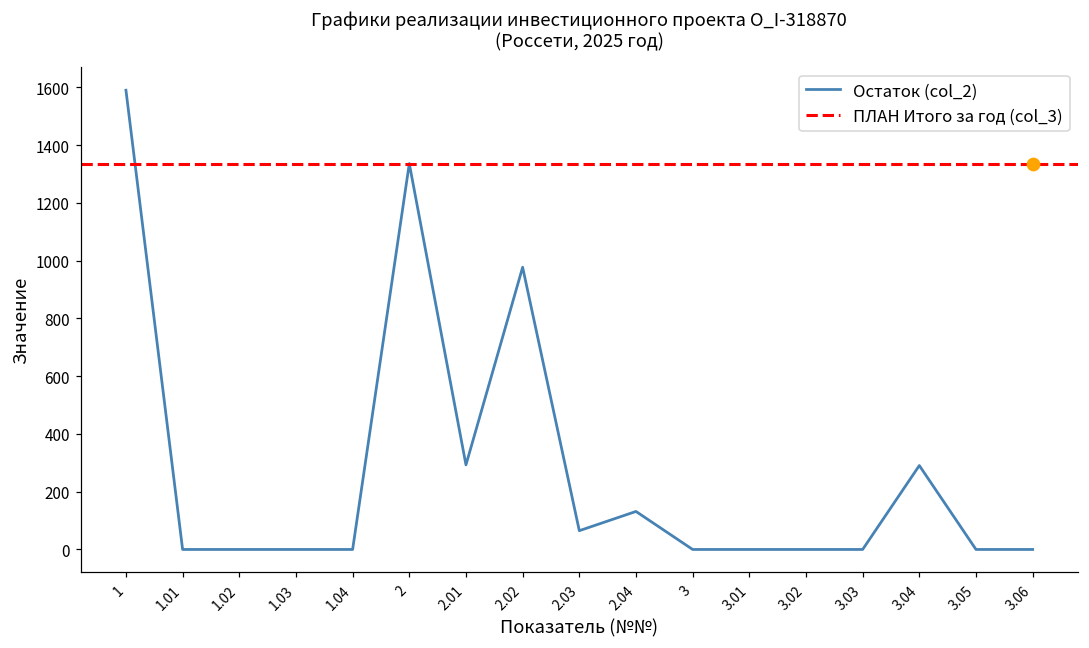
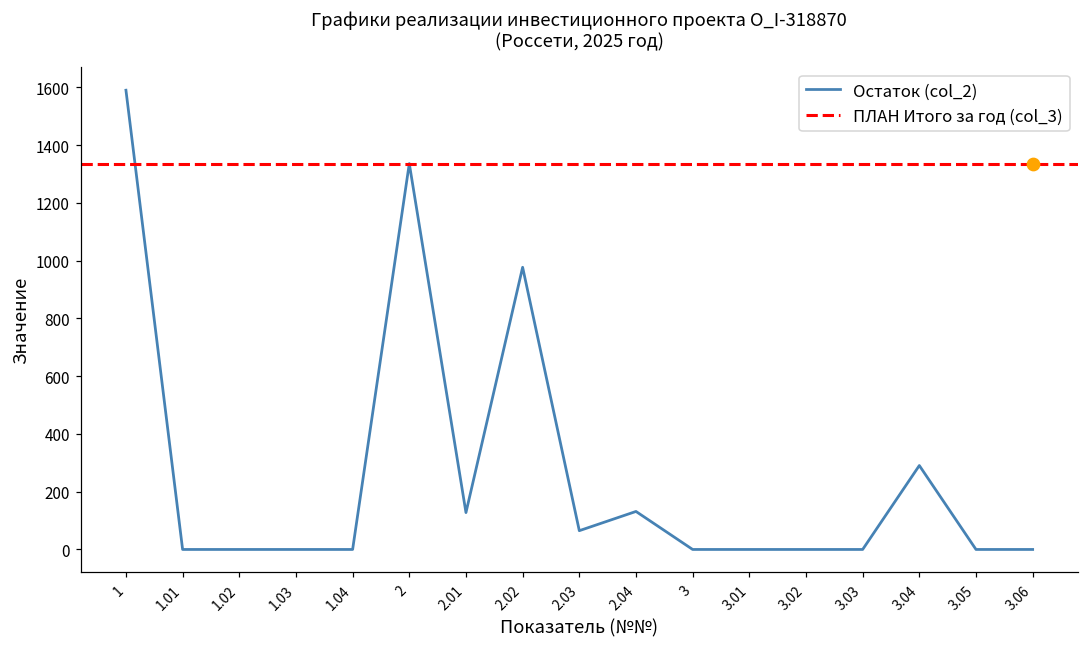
  {
    "Остаток (col_2)": {
      "1": 1590,
      "1.01": 0,
      "1.02": 0,
      "1.03": 0,
      "1.04": 0,
      "2": 1340,
-     "2.01": 290,
+     "2.01": 130,
      "2.02": 980,
      "2.03": 70,
      "2.04": 130,
      "3": 0,
      "3.01": 0,
      "3.02": 0,
      "3.03": 0,
      "3.04": 290,
      "3.05": 0,
      "3.06": 0
    }
  }
